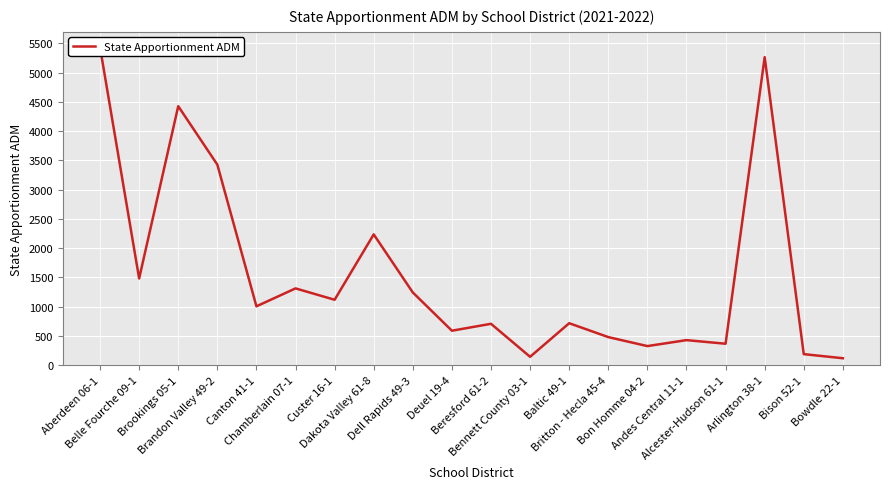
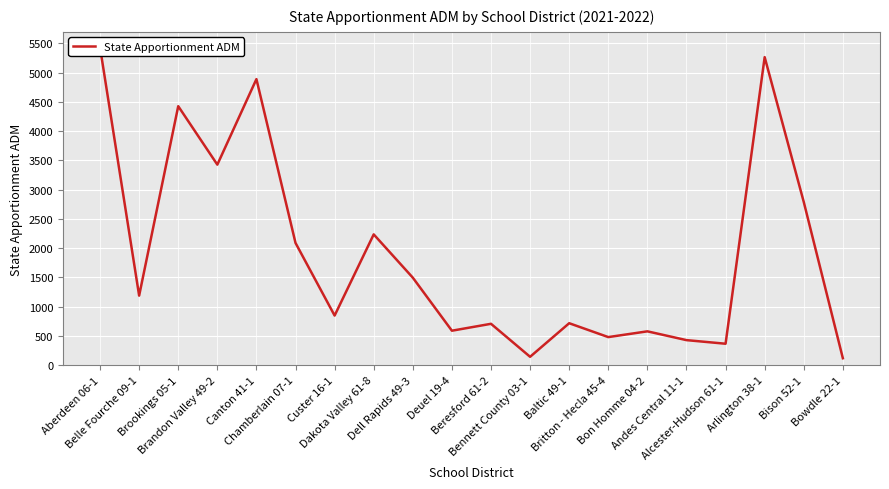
  {
-   "Belle Fourche 09-1": 1500,
+   "Belle Fourche 09-1": 1200,
    "Brookings 05-1": 4400,
    "Brandon Valley 49-2": 3400,
-   "Canton 41-1": 1000,
-   "Chamberlain 07-1": 1300,
-   "Custer 16-1": 1100,
+   "Canton 41-1": 4900,
+   "Chamberlain 07-1": 2100,
+   "Custer 16-1": 800,
    "Dakota Valley 61-8": 2200,
-   "Dell Rapids 49-3": 1200,
+   "Dell Rapids 49-3": 1500,
    "Deuel 19-4": 600,
    "Beresford 61-2": 700,
    "Bennett County 03-1": 100,
    "Baltic 49-1": 700,
    "Britton - Hecla 45-4": 500,
-   "Bon Homme 04-2": 300,
+   "Bon Homme 04-2": 600,
    "Andes Central 11-1": 400,
    "Alcester-Hudson 61-1": 400,
    "Arlington 38-1": 5300,
-   "Bison 52-1": 200,
+   "Bison 52-1": 2800,
    "Bowdle 22-1": 100
  }
